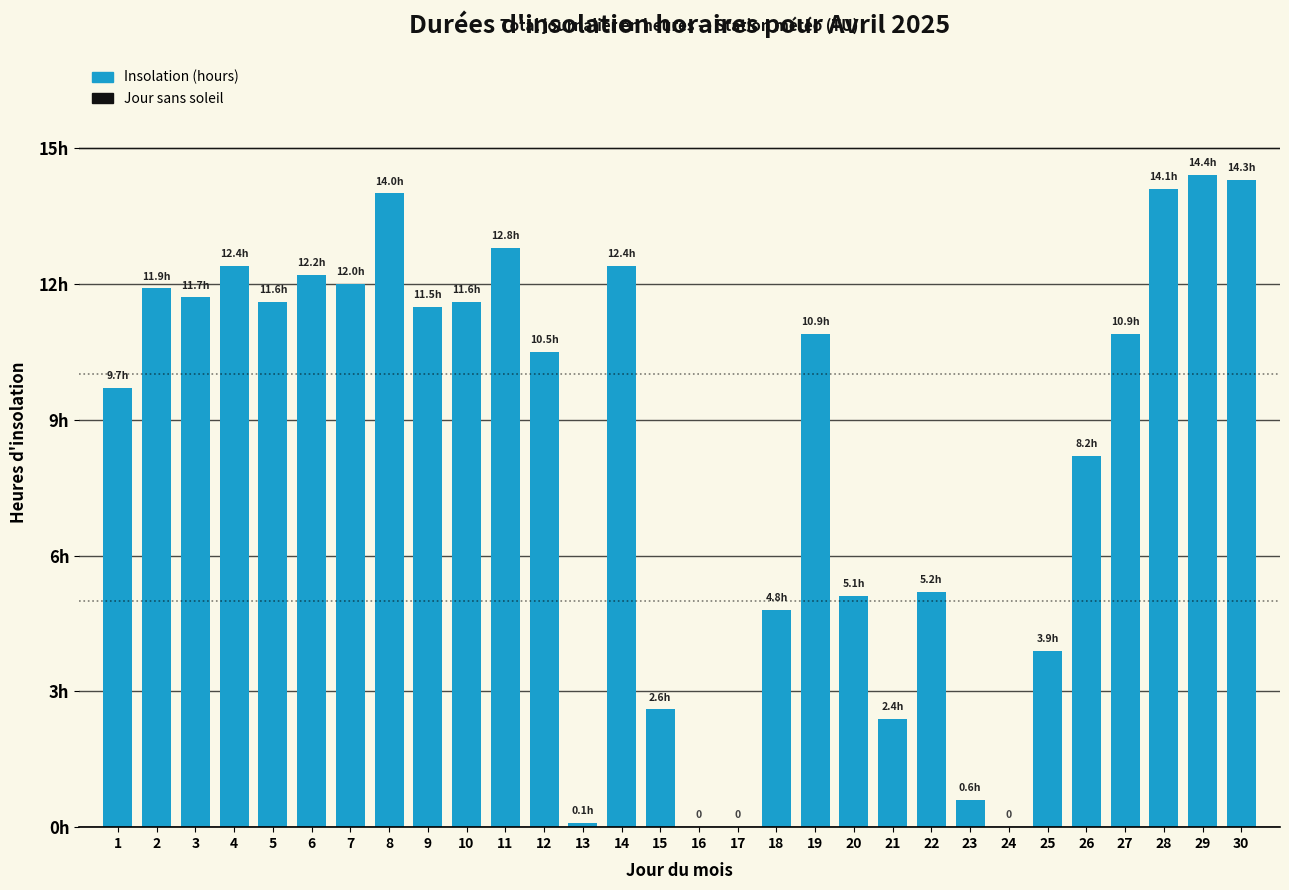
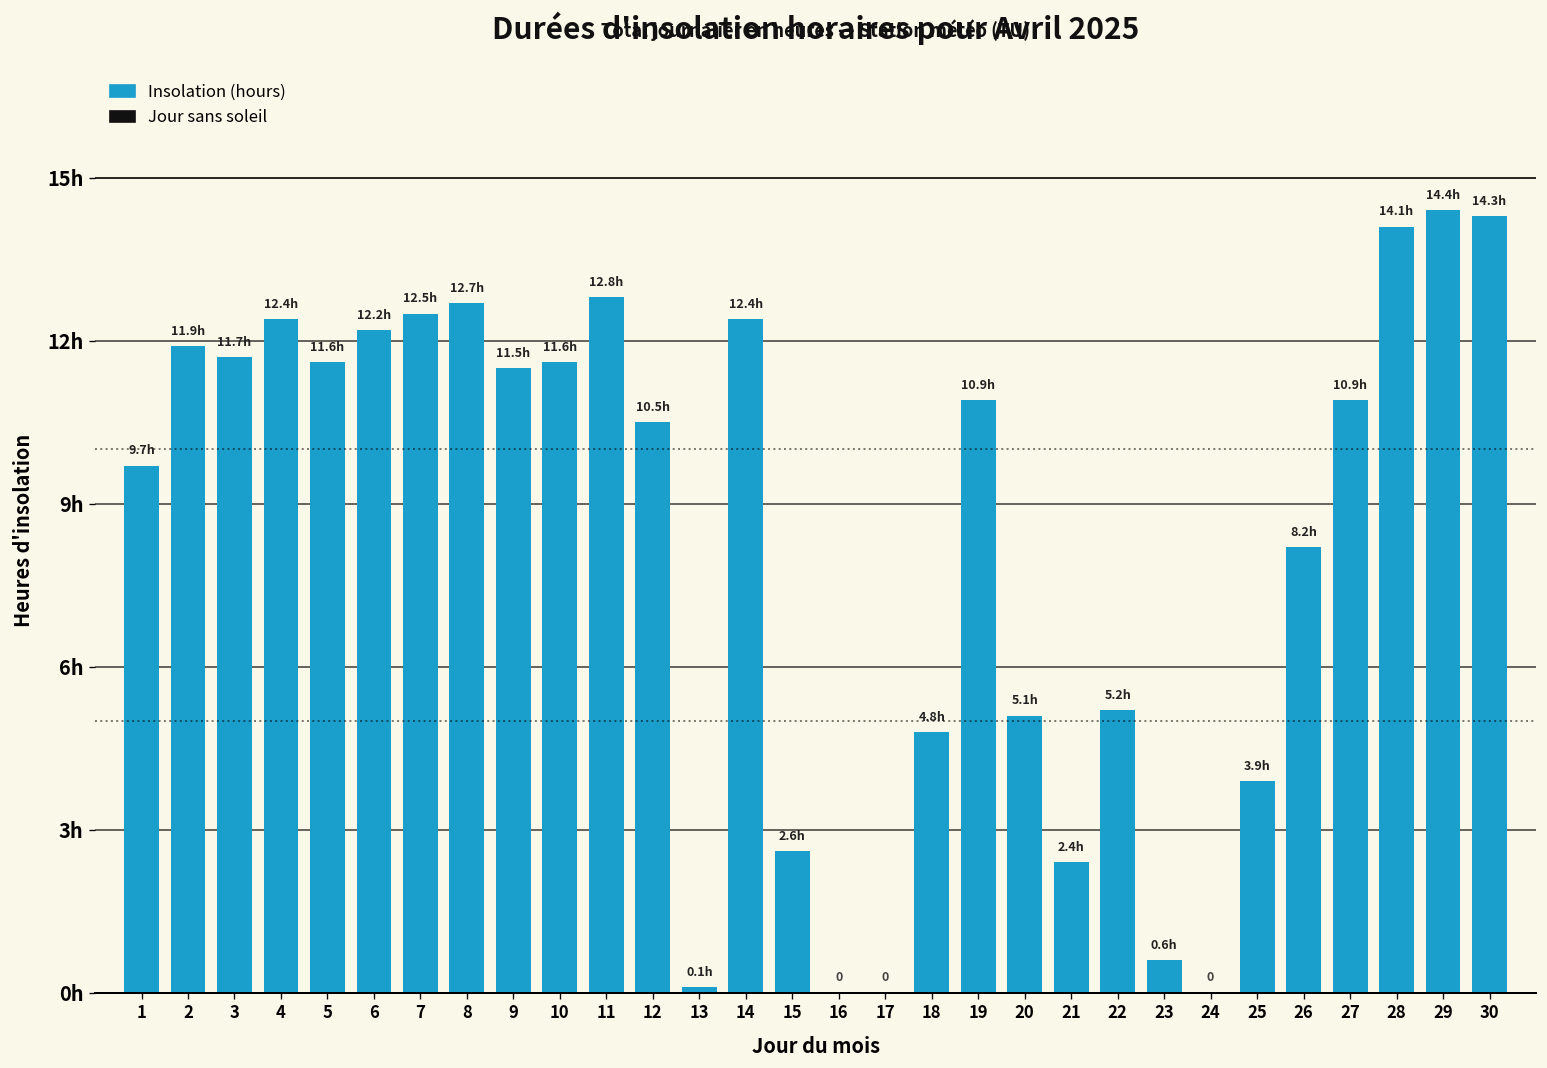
  {
    "1": "9.7h",
    "2": "11.9h",
    "3": "11.7h",
    "4": "12.4h",
    "5": "11.6h",
    "6": "12.2h",
-   "7": "12.0h",
-   "8": "14.0h",
+   "7": "12.5h",
+   "8": "12.7h",
    "9": "11.5h",
    "10": "11.6h",
    "11": "12.8h",
    "12": "10.5h",
    "13": "0.1h",
    "14": "12.4h",
    "15": "2.6h",
    "16": "0",
    "17": "0",
    "18": "4.8h",
    "19": "10.9h",
    "20": "5.1h",
    "21": "2.4h",
    "22": "5.2h",
    "23": "0.6h",
    "24": "0",
    "25": "3.9h",
    "26": "8.2h",
    "27": "10.9h",
    "28": "14.1h",
    "29": "14.4h",
    "30": "14.3h"
  }
